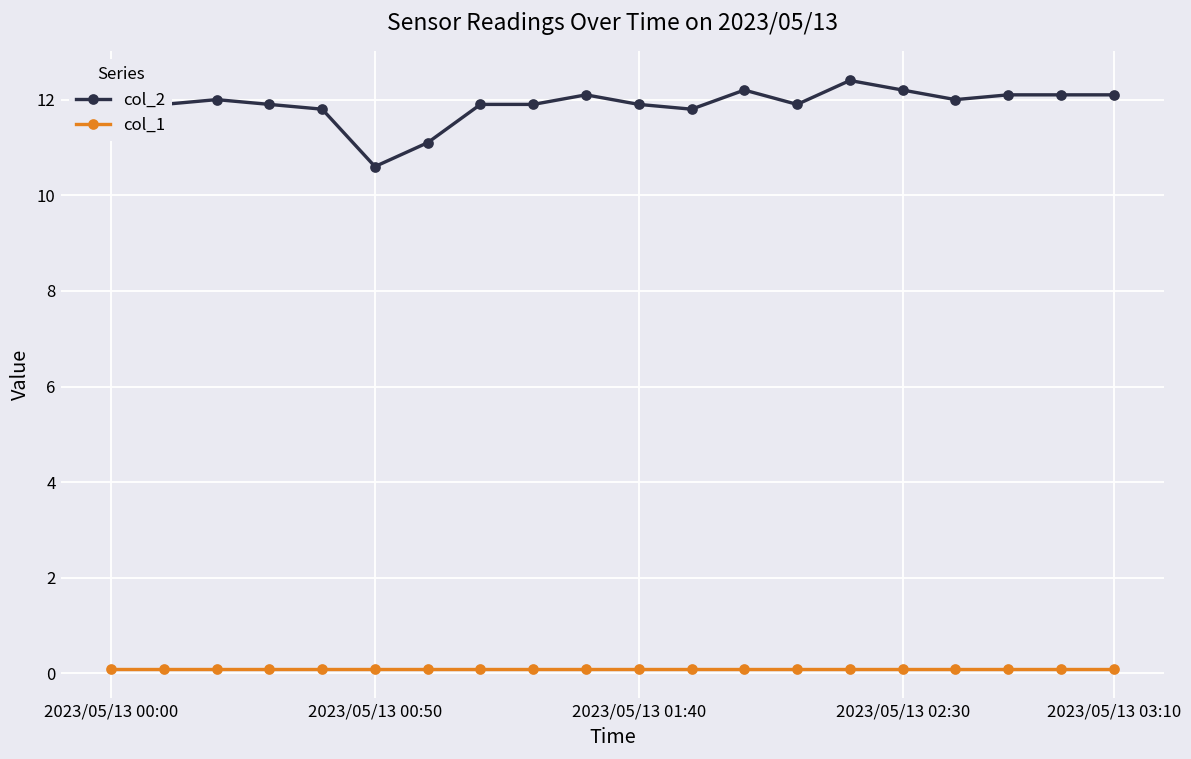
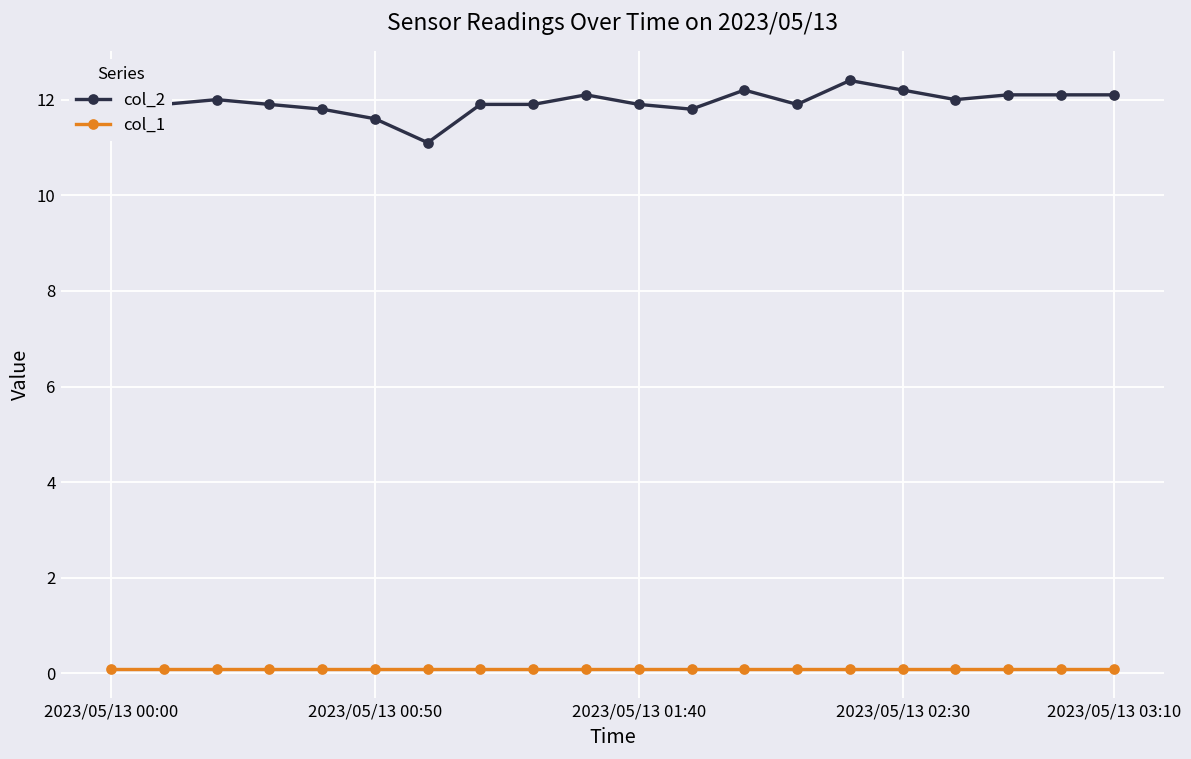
  {
    "col_2": {
-     "2023/05/13 00:50": 10.6,
+     "2023/05/13 00:50": 11.6,
      "2023/05/13 01:40": 11.9,
      "2023/05/13 02:30": 12.2,
      "2023/05/13 03:10": 12.1
    },
    "col_1": {
      "2023/05/13 00:00": 0.1,
      "2023/05/13 00:50": 0.1,
      "2023/05/13 01:40": 0.1,
      "2023/05/13 02:30": 0.1,
      "2023/05/13 03:10": 0.1
    }
  }
